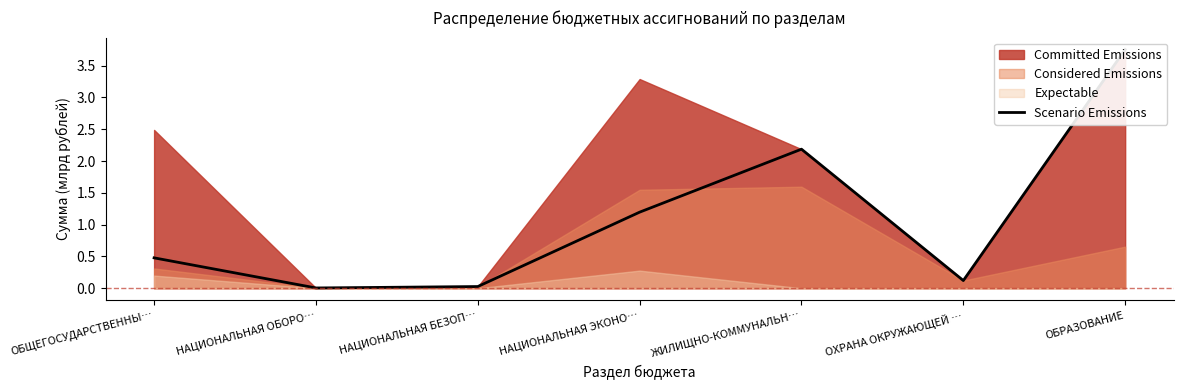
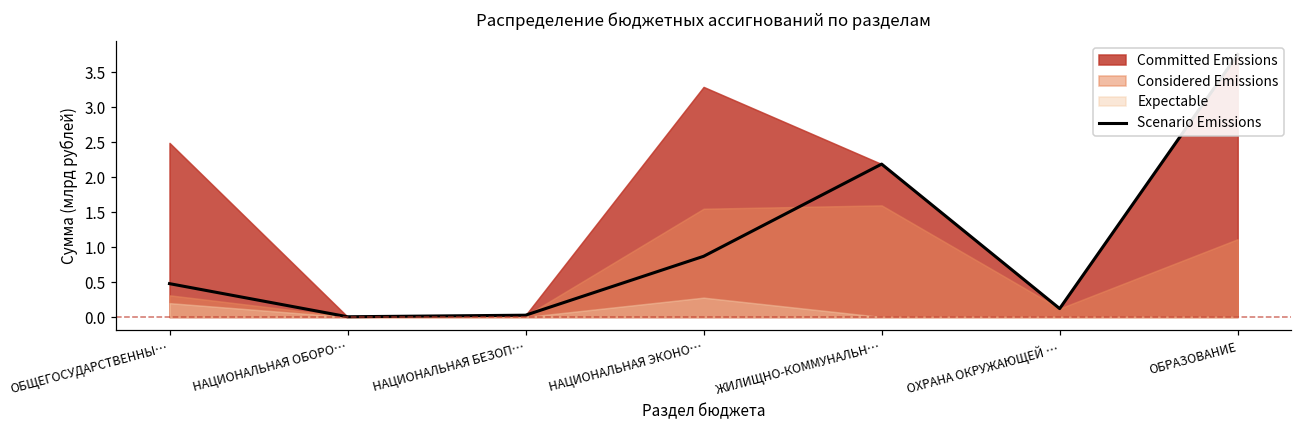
  {
    "Scenario Emissions": {
      "ОБЩЕГОСУДАРСТВЕННЫ…": 0.5,
-     "НАЦИОНАЛЬНАЯ ЭКОНО…": 1.2
+     "НАЦИОНАЛЬНАЯ ЭКОНО…": 0.9
    },
    "Committed Emissions": {
      "ОБЩЕГОСУДАРСТВЕННЫ…": 2.5,
      "НАЦИОНАЛЬНАЯ ЭКОНО…": 3.3
    },
    "Considered Emissions": {
      "ОБЩЕГОСУДАРСТВЕННЫ…": 0.3,
      "НАЦИОНАЛЬНАЯ ЭКОНО…": 1.5,
      "ЖИЛИЩНО-КОММУНАЛЬН…": 1.6,
-     "ОБРАЗОВАНИЕ": 0.7
+     "ОБРАЗОВАНИЕ": 1.1
    },
    "Expectable": {
      "ОБЩЕГОСУДАРСТВЕННЫ…": 0.2,
      "НАЦИОНАЛЬНАЯ ЭКОНО…": 0.3,
      "ОХРАНА ОКРУЖАЮЩЕЙ …": 0.0,
      "ОБРАЗОВАНИЕ": 0.0
    }
  }
